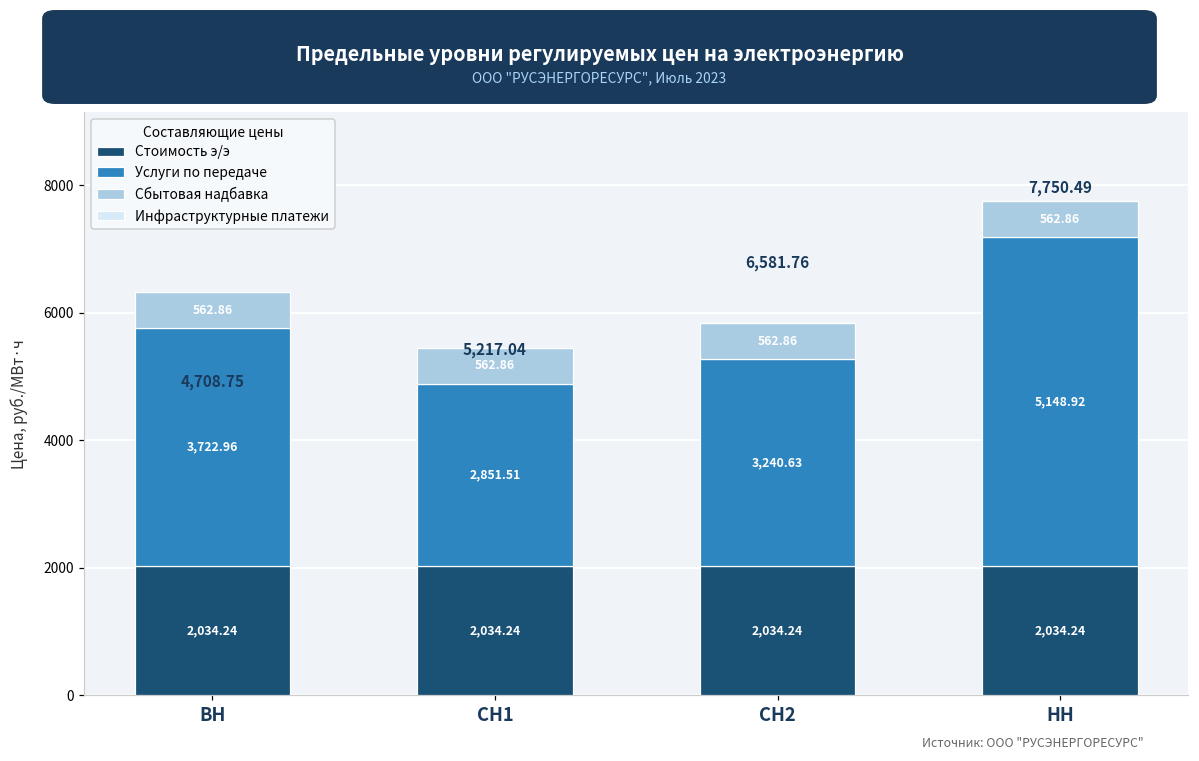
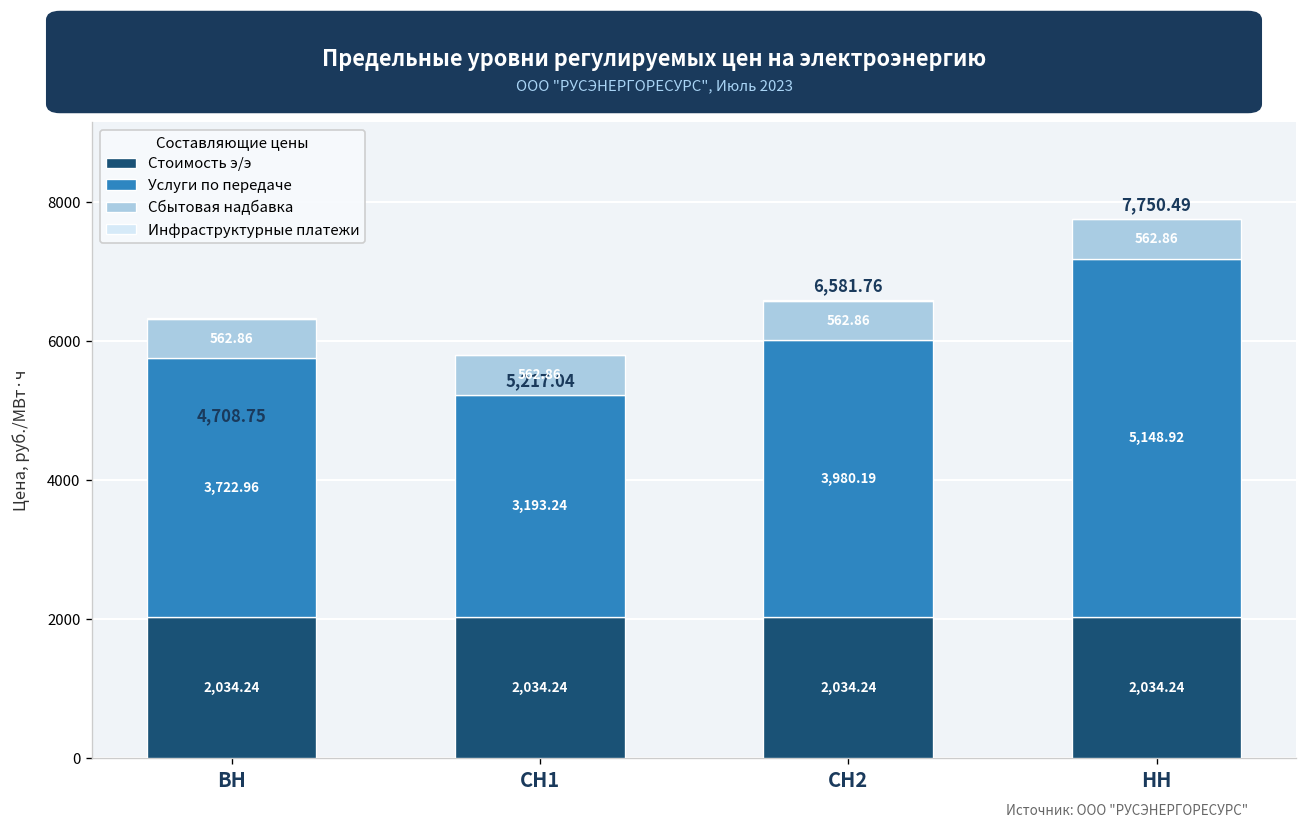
  {
    "Стоимость э/э": {
      "ВН": "2,034.24",
      "СН1": "2,034.24",
      "СН2": "2,034.24",
      "НН": "2,034.24"
    },
    "Услуги по передаче": {
      "ВН": "3,722.96",
-     "СН1": "2,851.51",
-     "СН2": "3,240.63",
+     "СН1": "3,193.24",
+     "СН2": "3,980.19",
      "НН": "5,148.92"
    },
    "Инфраструктурные платежи": {
      "ВН": "562.86",
      "СН1": "562.86",
      "СН2": "562.86",
      "НН": "562.86"
    }
  }
